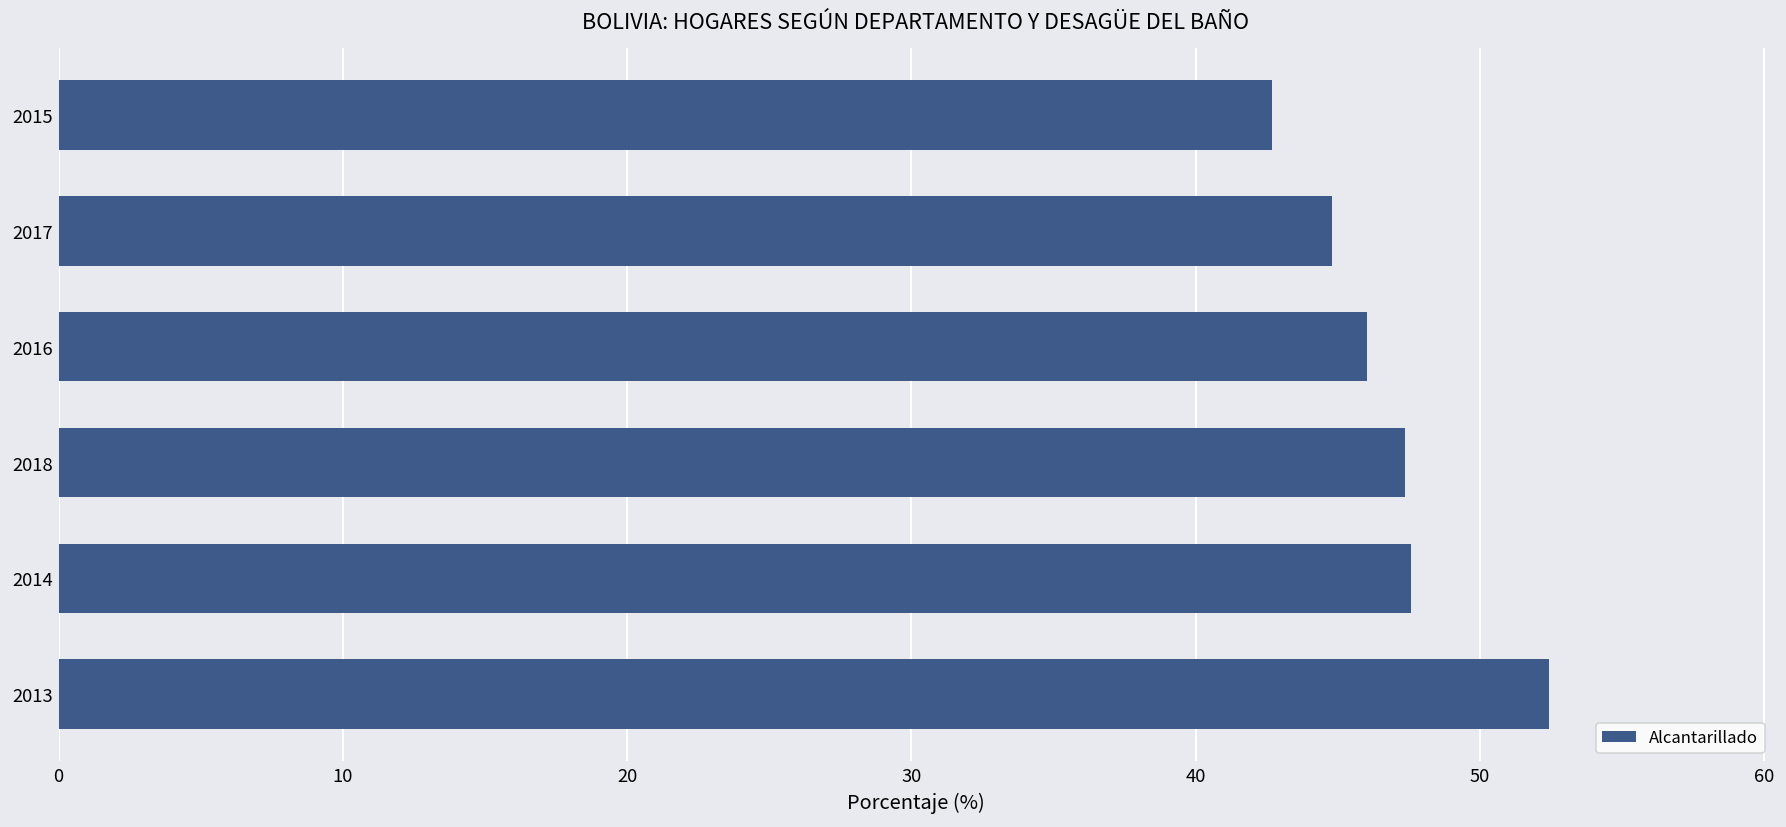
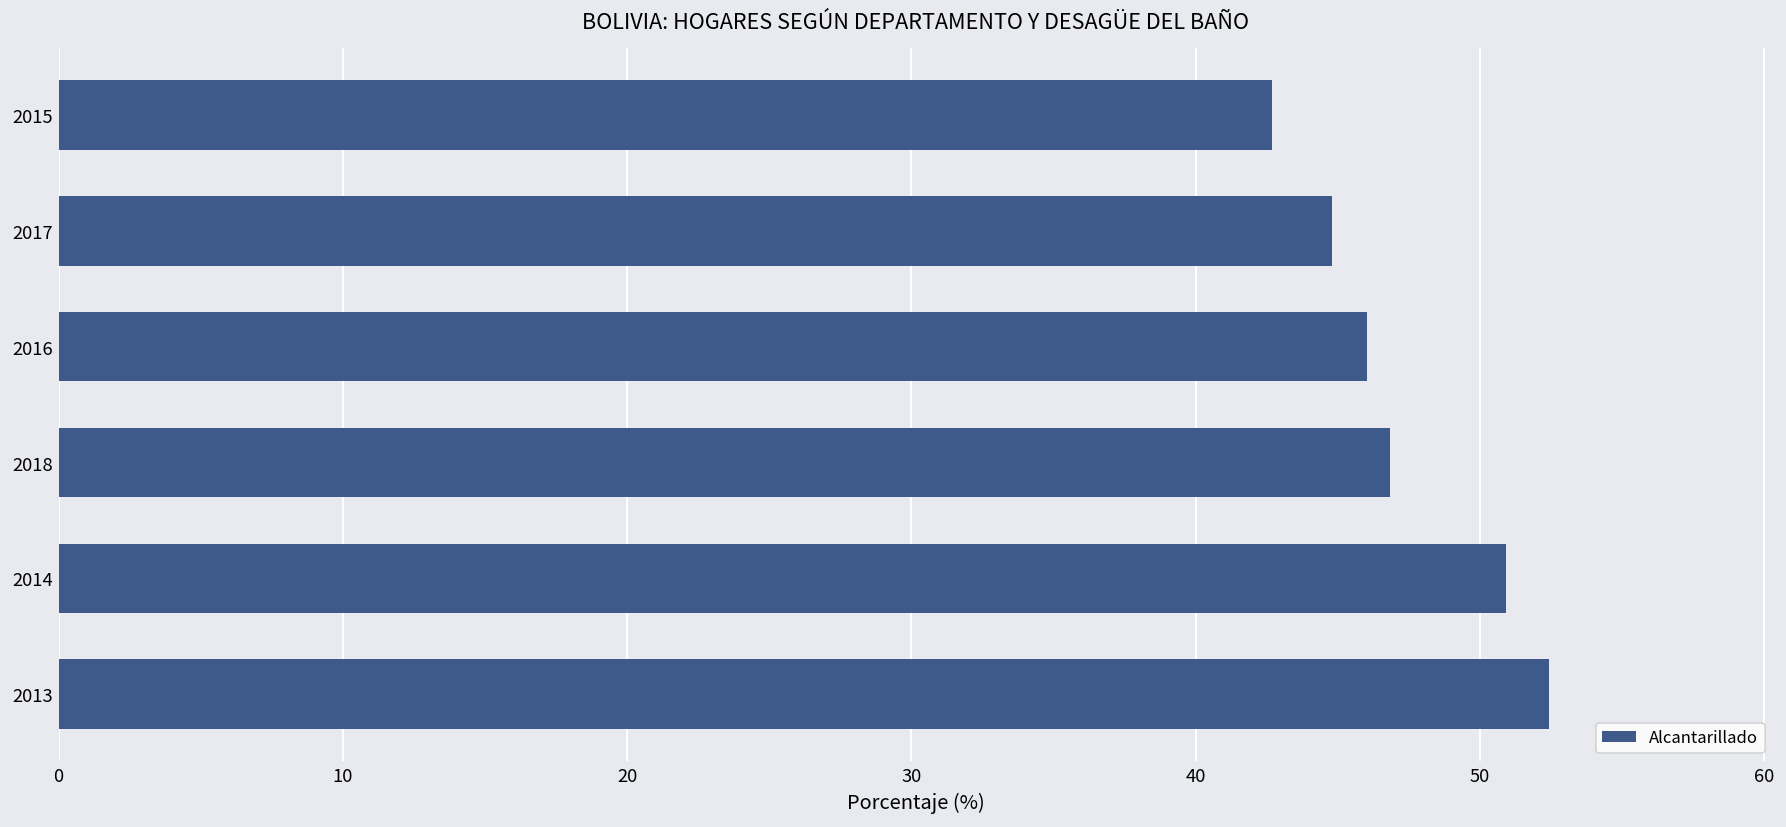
  {
    "2015": 42.7,
    "2017": 44.8,
    "2016": 46.0,
-   "2018": 47.4,
-   "2014": 47.6,
+   "2018": 46.8,
+   "2014": 50.9,
    "2013": 52.4
  }
